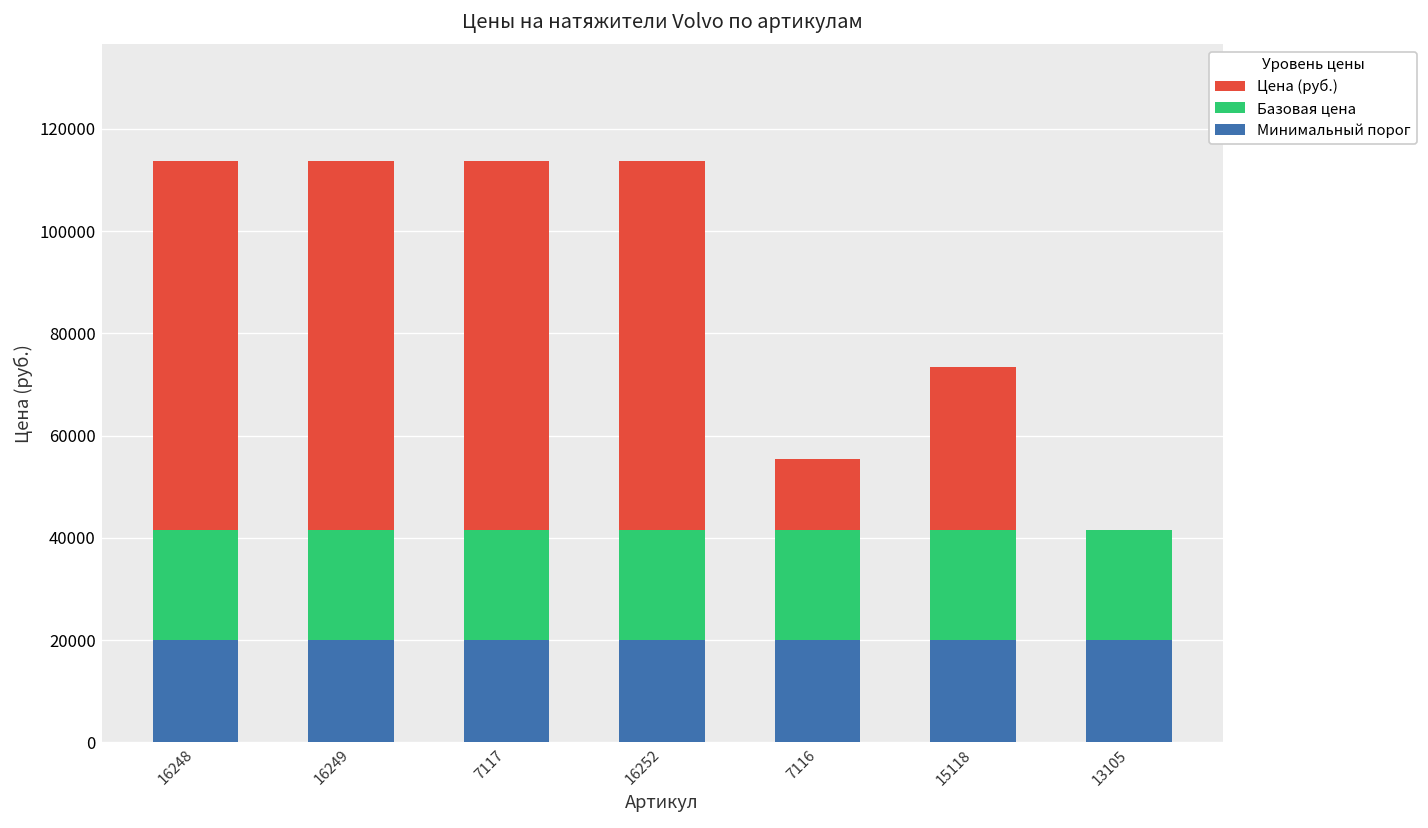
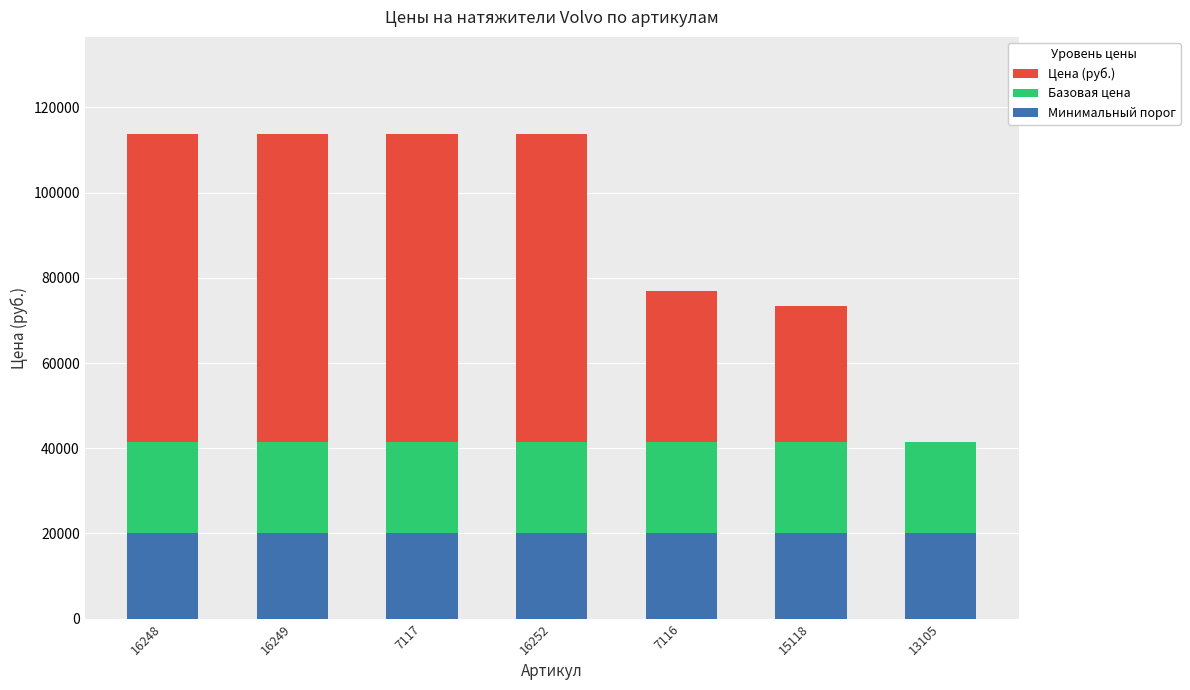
  {
    "Цена (руб.)": {
      "16248": 114000,
      "16249": 114000,
      "7117": 114000,
      "16252": 114000,
-     "7116": 55000,
+     "7116": 77000,
      "15118": 73000,
      "13105": 41000
    },
    "Базовая цена": {
      "13105": 41000
    }
  }
